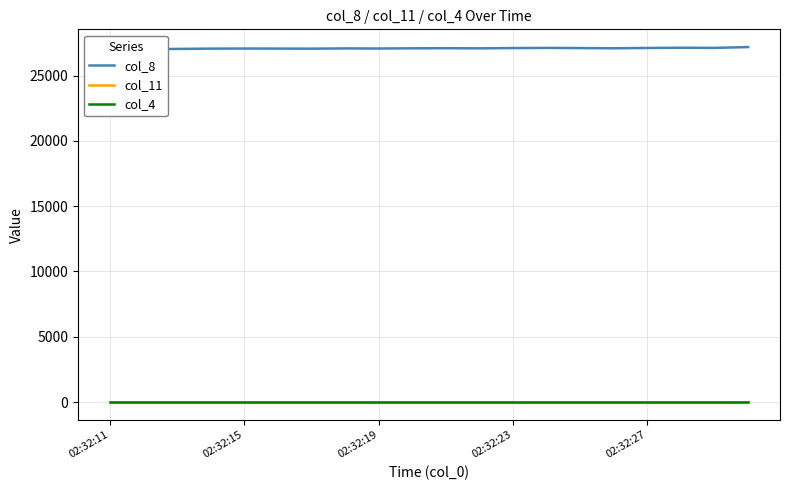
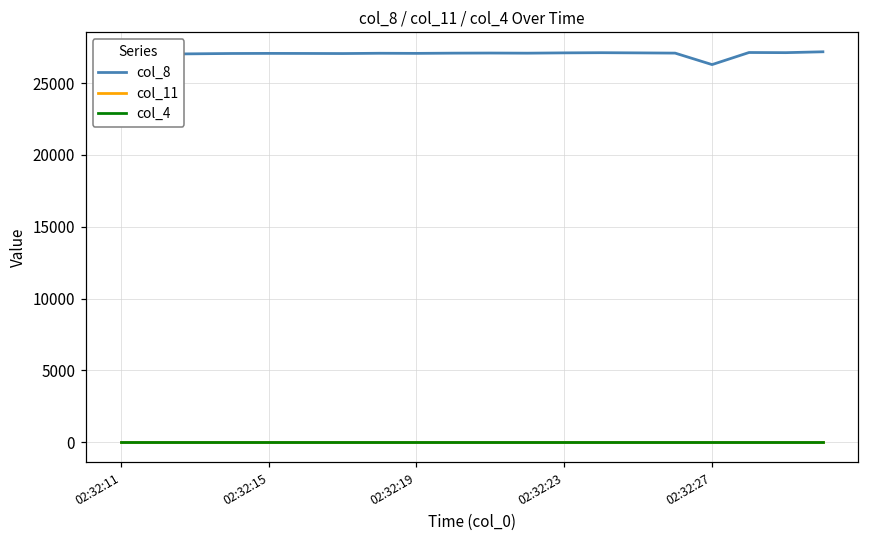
  {
    "col_8": {
      "02:32:15": 27100,
      "02:32:19": 27100,
      "02:32:23": 27100,
-     "02:32:27": 27100
+     "02:32:27": 26300
    },
    "col_4": {
      "02:32:11": 0,
      "02:32:15": 0,
      "02:32:19": 0,
      "02:32:23": 0,
      "02:32:27": 0
    }
  }
